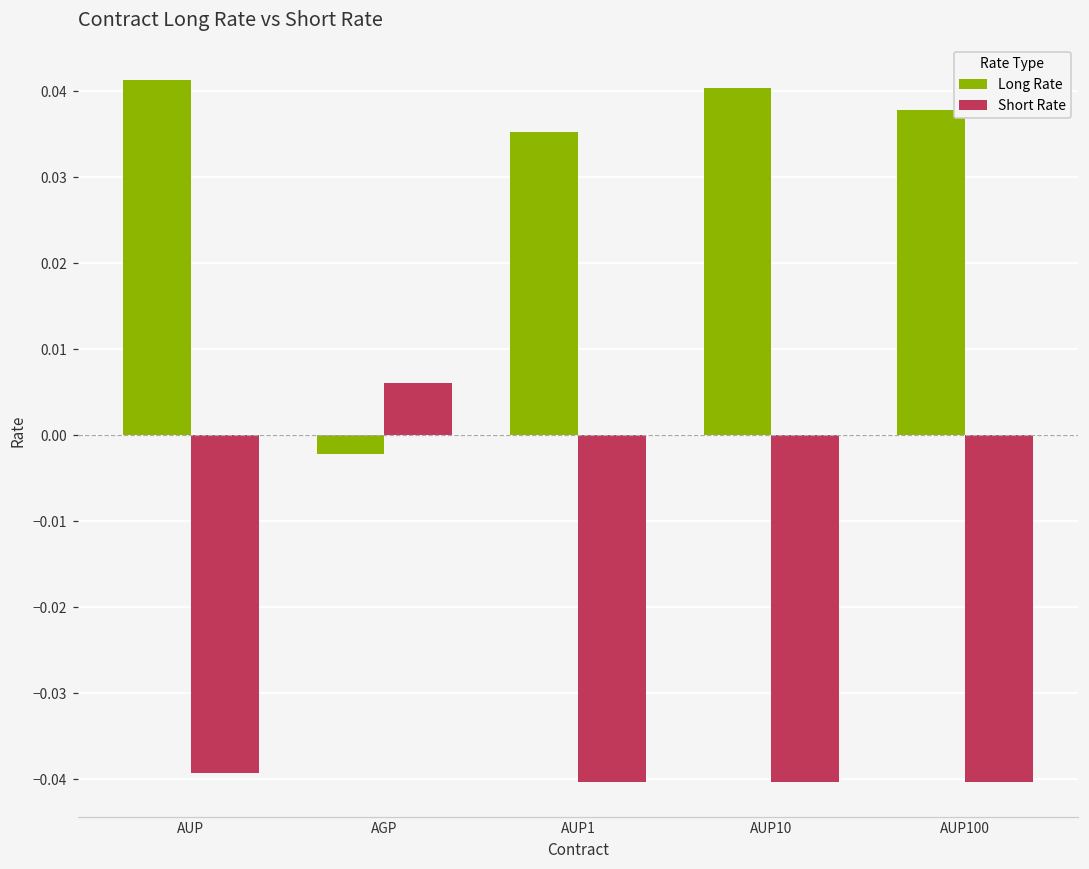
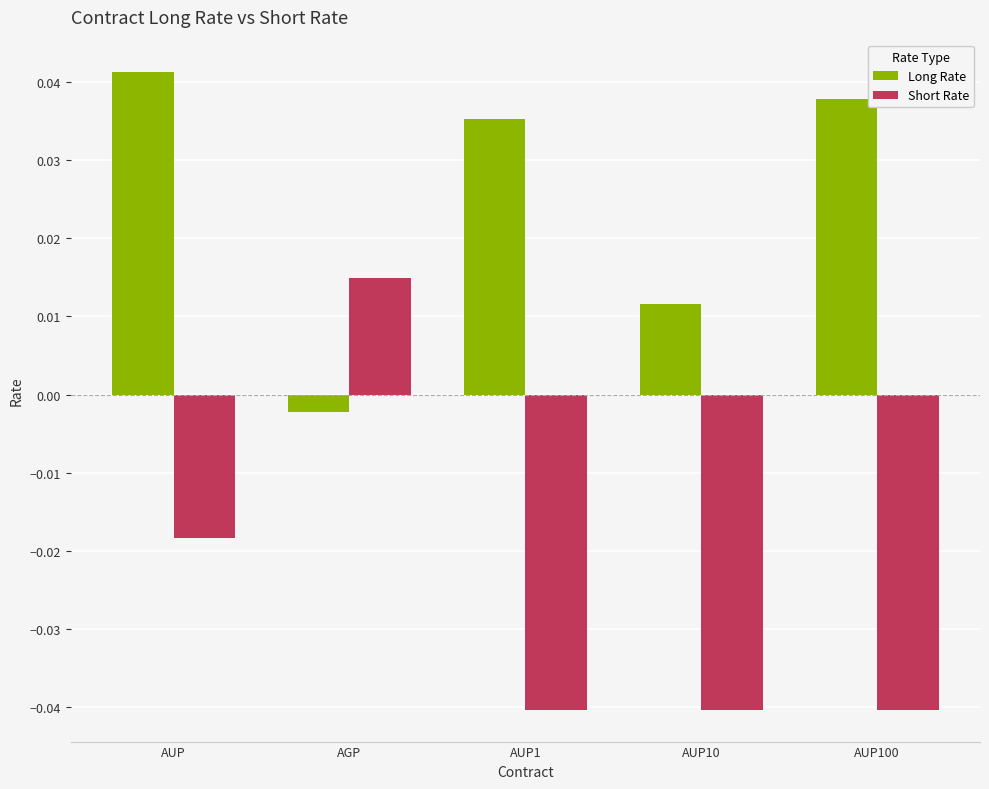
  {
    "Long Rate": {
      "AUP": 0.041,
      "AGP": -0.002,
      "AUP1": 0.035,
-     "AUP10": 0.040,
+     "AUP10": 0.012,
      "AUP100": 0.038
    },
    "Short Rate": {
-     "AUP": -0.039,
-     "AGP": 0.006,
+     "AUP": -0.018,
+     "AGP": 0.015,
      "AUP1": -0.040,
      "AUP10": -0.040,
      "AUP100": -0.040
    }
  }
